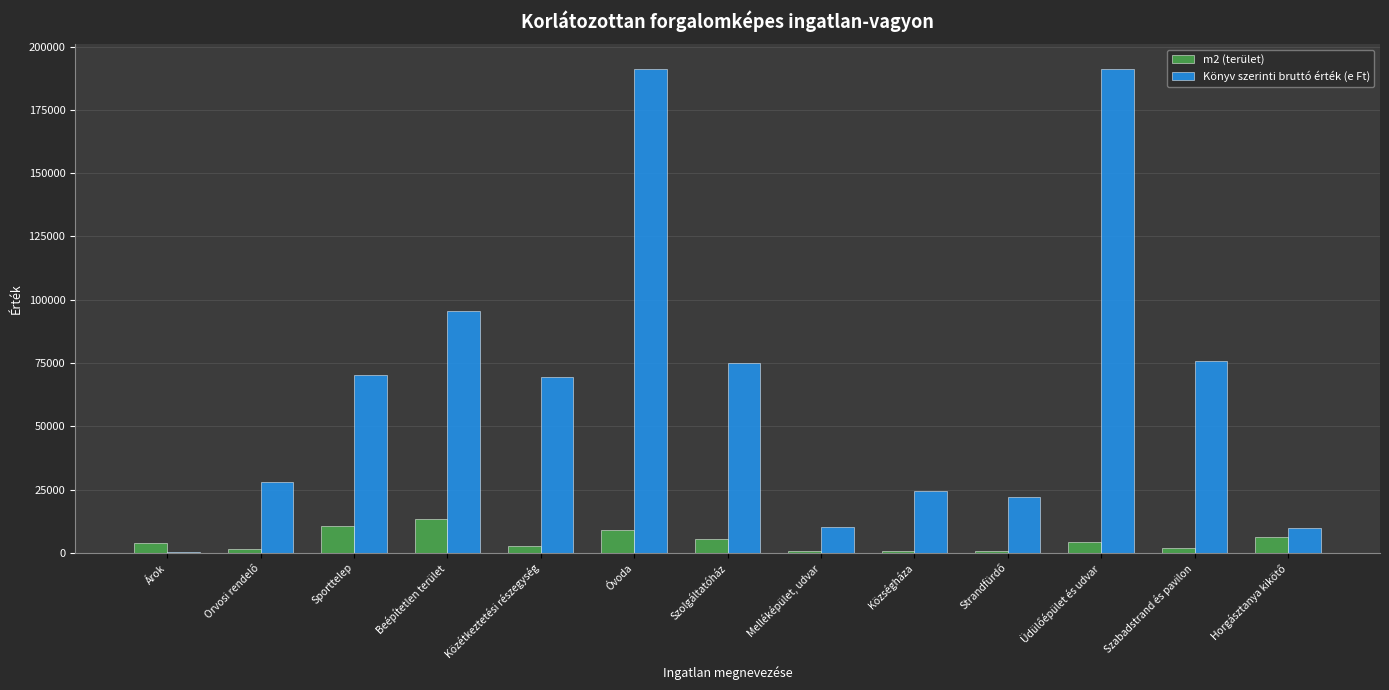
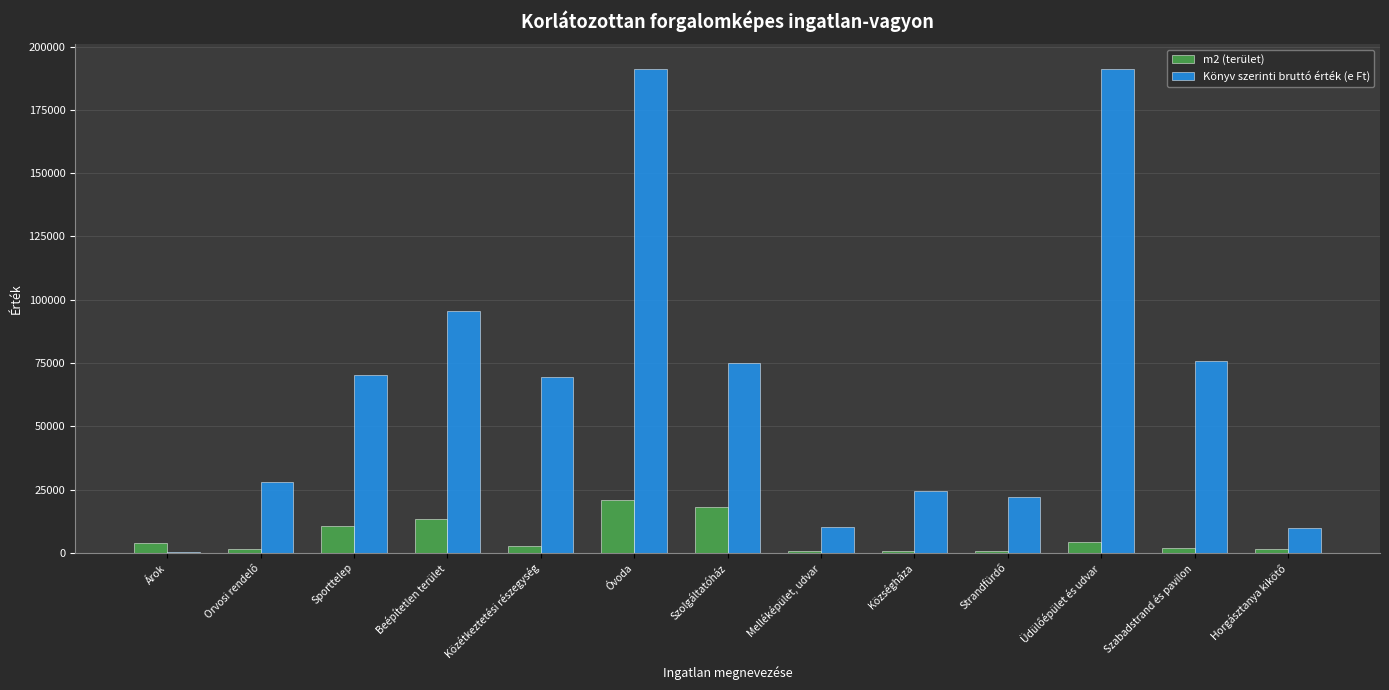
  {
    "m2 (terület)": {
      "Árok": 4000,
      "Orvosi rendelő": 2000,
      "Sporttelep": 11000,
      "Beépítetlen terület": 13000,
      "Közétkeztetési részegység": 3000,
-     "Óvoda": 9000,
-     "Szolgáltatóház": 5000,
+     "Óvoda": 21000,
+     "Szolgáltatóház": 18000,
      "Üdülőépület és udvar": 4000,
      "Szabadstrand és pavilon": 2000,
-     "Horgásztanya kikötő": 6000
+     "Horgásztanya kikötő": 1000
    },
    "Könyv szerinti bruttó érték (e Ft)": {
      "Orvosi rendelő": 28000,
      "Sporttelep": 70000,
      "Beépítetlen terület": 96000,
      "Közétkeztetési részegység": 69000,
      "Óvoda": 191000,
      "Szolgáltatóház": 75000,
      "Melléképület, udvar": 10000,
      "Községháza": 24000,
      "Strandfürdő": 22000,
      "Üdülőépület és udvar": 191000,
      "Szabadstrand és pavilon": 76000,
      "Horgásztanya kikötő": 10000
    }
  }
